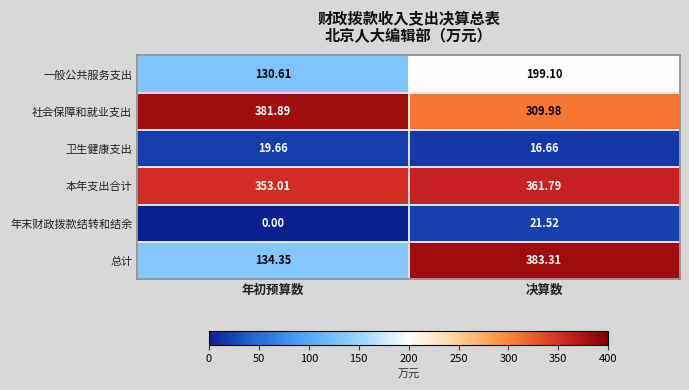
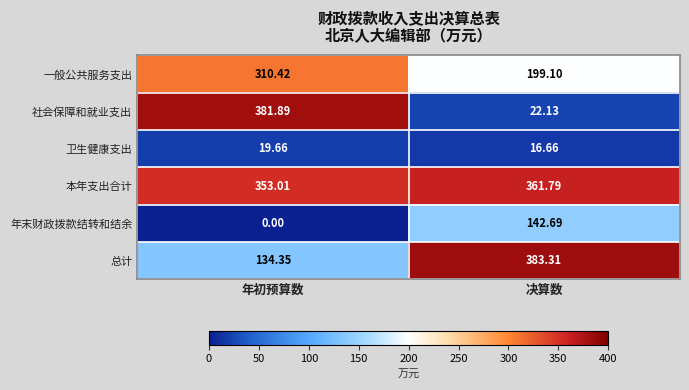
  {
    "一般公共服务支出": {
-     "年初预算数": 130.61,
+     "年初预算数": 310.42,
      "决算数": 199.10
    },
    "社会保障和就业支出": {
      "年初预算数": 381.89,
-     "决算数": 309.98
+     "决算数": 22.13
    },
    "卫生健康支出": {
      "年初预算数": 19.66,
      "决算数": 16.66
    },
    "本年支出合计": {
      "年初预算数": 353.01,
      "决算数": 361.79
    },
    "年末财政拨款结转和结余": {
      "年初预算数": 0.00,
-     "决算数": 21.52
+     "决算数": 142.69
    },
    "总计": {
      "年初预算数": 134.35,
      "决算数": 383.31
    }
  }
